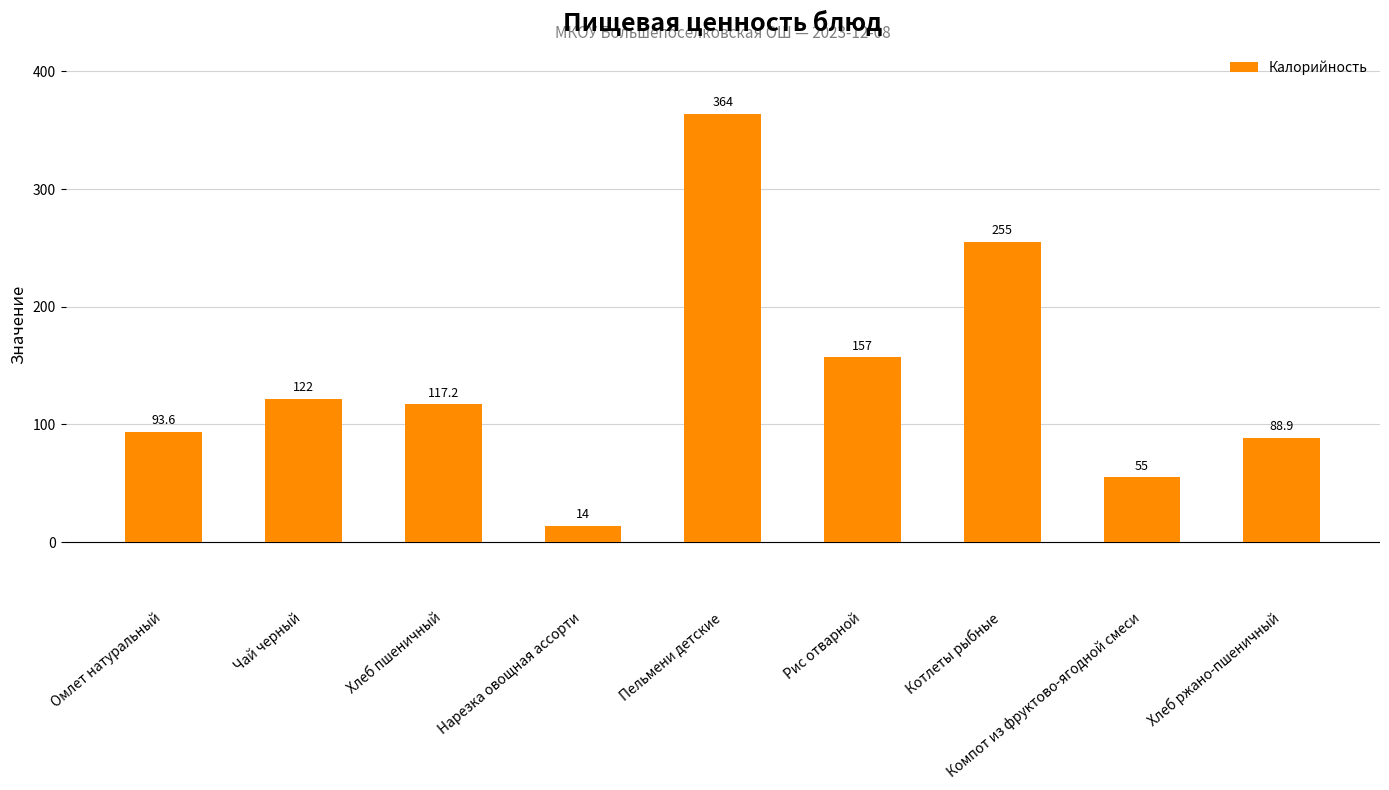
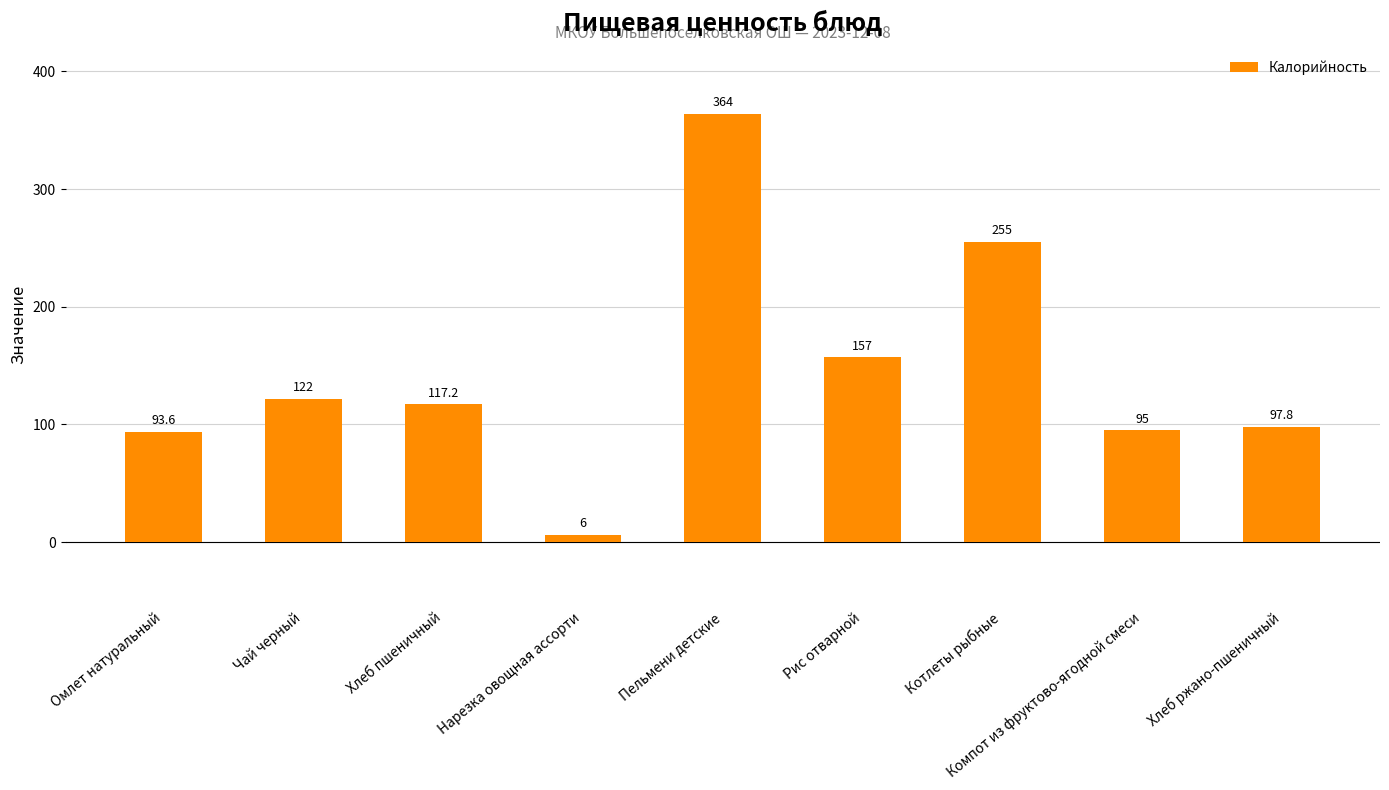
  {
    "Омлет натуральный": 93.6,
    "Чай черный": 122,
    "Хлеб пшеничный": 117.2,
-   "Нарезка овощная ассорти": 14,
+   "Нарезка овощная ассорти": 6,
    "Пельмени детские": 364,
    "Рис отварной": 157,
    "Котлеты рыбные": 255,
-   "Компот из фруктово-ягодной смеси": 55,
-   "Хлеб ржано-пшеничный": 88.9
+   "Компот из фруктово-ягодной смеси": 95,
+   "Хлеб ржано-пшеничный": 97.8
  }
